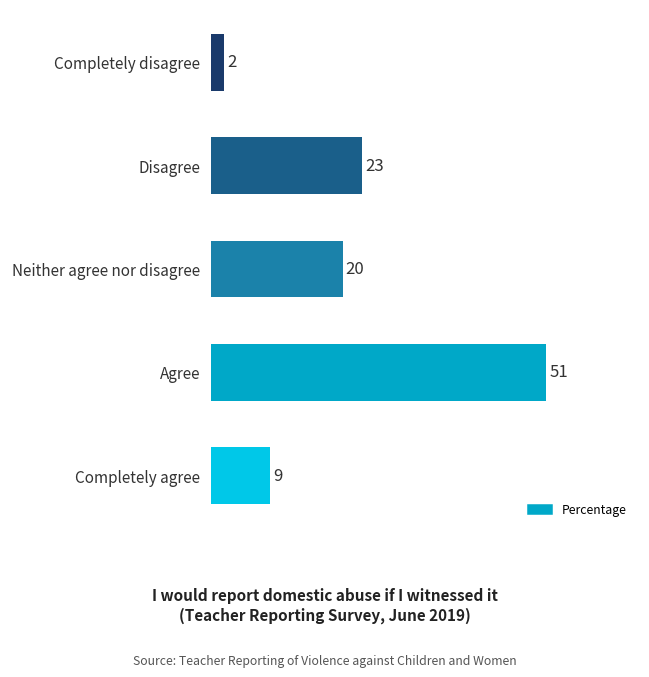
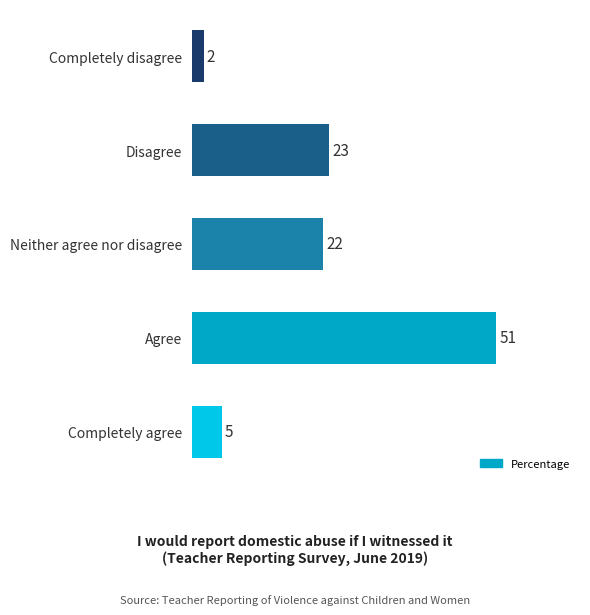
  {
    "Completely disagree": 2,
    "Disagree": 23,
-   "Neither agree nor disagree": 20,
+   "Neither agree nor disagree": 22,
    "Agree": 51,
-   "Completely agree": 9
+   "Completely agree": 5
  }
